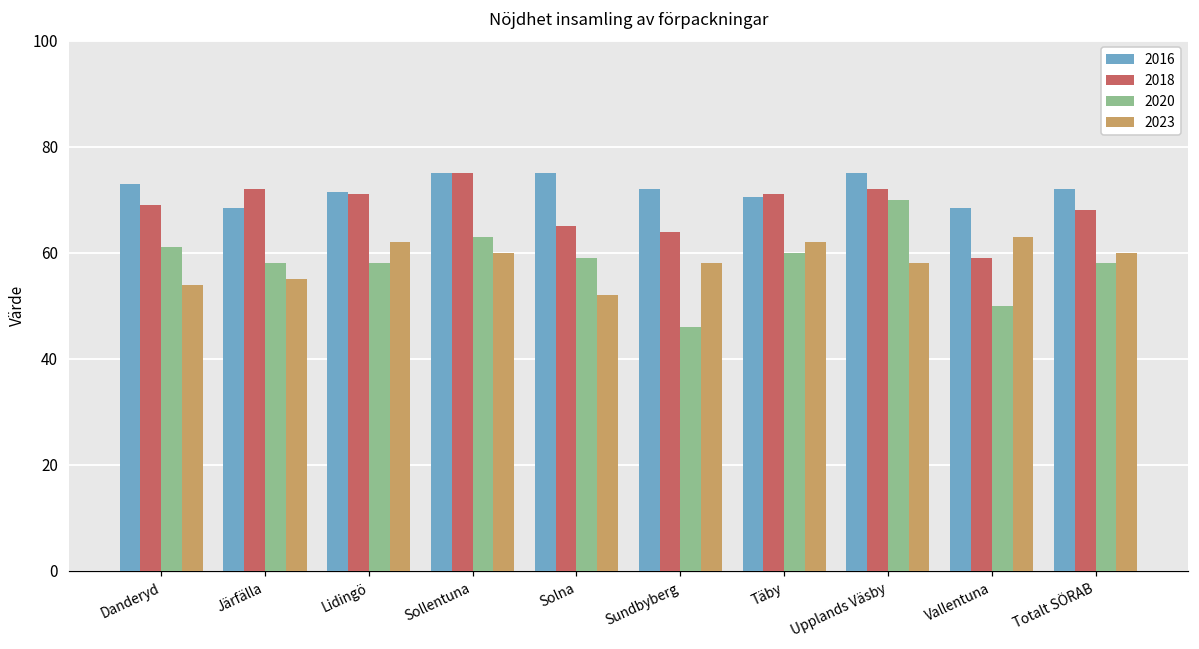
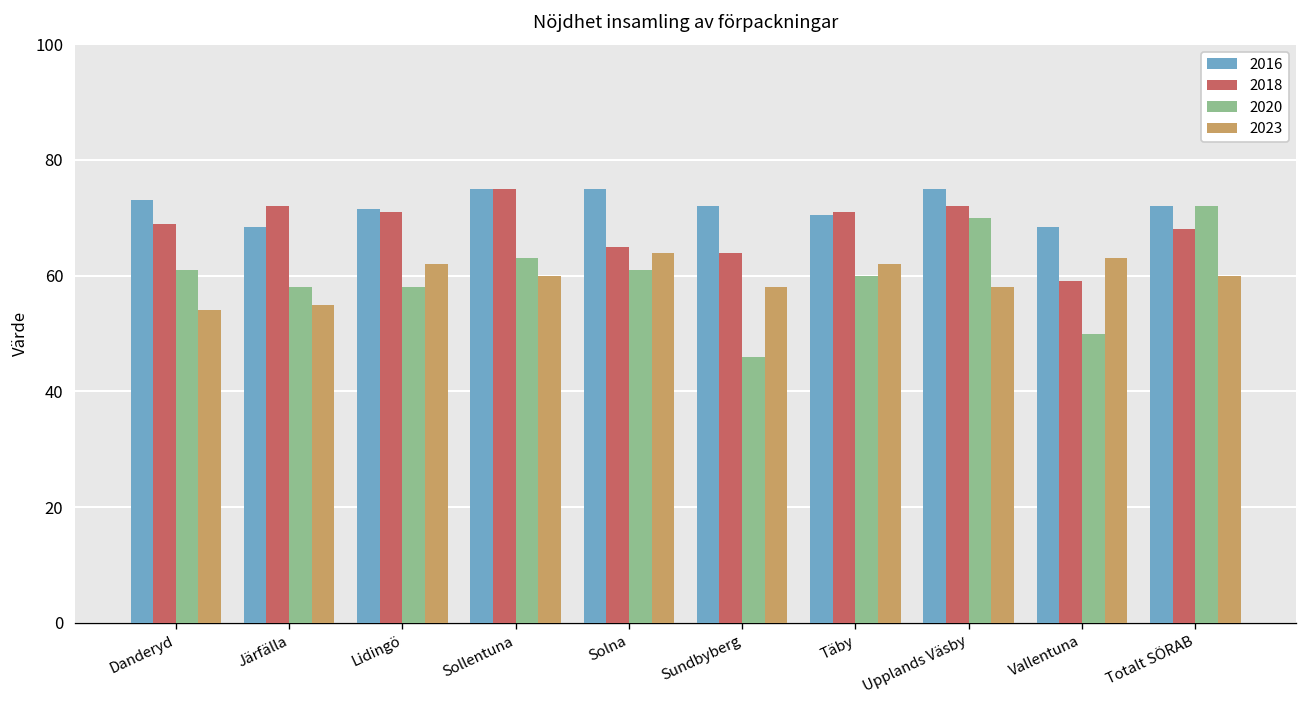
  {
    "2016": {
      "Danderyd": 73,
      "Järfälla": 69,
      "Lidingö": 72,
      "Sollentuna": 75,
      "Solna": 75,
      "Sundbyberg": 72,
      "Täby": 71,
      "Upplands Väsby": 75,
      "Vallentuna": 69,
      "Totalt SÖRAB": 72
    },
    "2018": {
      "Danderyd": 69,
      "Järfälla": 72,
      "Lidingö": 71,
      "Sollentuna": 75,
      "Solna": 65,
      "Sundbyberg": 64,
      "Täby": 71,
      "Upplands Väsby": 72,
      "Vallentuna": 59,
      "Totalt SÖRAB": 68
    },
    "2020": {
      "Danderyd": 61,
      "Järfälla": 58,
      "Lidingö": 58,
      "Sollentuna": 63,
-     "Solna": 59,
+     "Solna": 61,
      "Sundbyberg": 46,
      "Täby": 60,
      "Upplands Väsby": 70,
      "Vallentuna": 50,
-     "Totalt SÖRAB": 58
+     "Totalt SÖRAB": 72
    },
    "2023": {
      "Danderyd": 54,
      "Järfälla": 55,
      "Lidingö": 62,
      "Sollentuna": 60,
-     "Solna": 52,
+     "Solna": 64,
      "Sundbyberg": 58,
      "Täby": 62,
      "Upplands Väsby": 58,
      "Vallentuna": 63,
      "Totalt SÖRAB": 60
    }
  }
